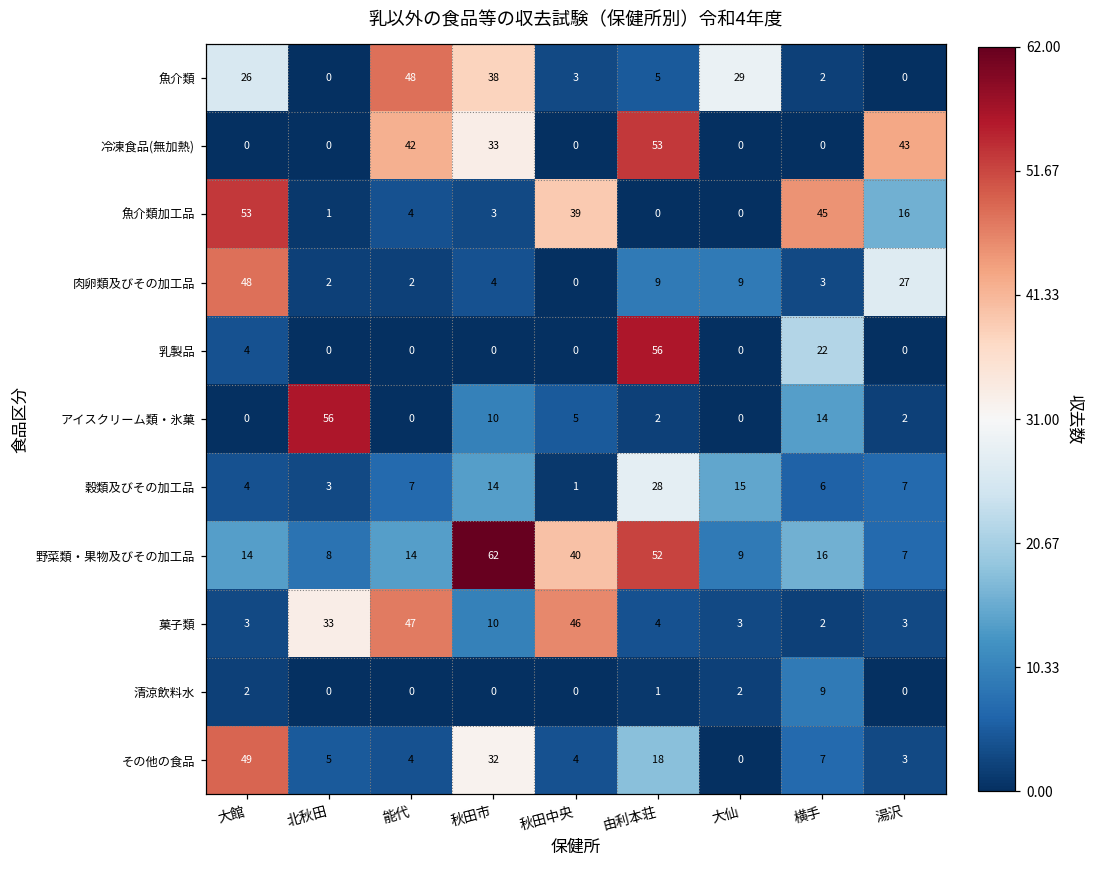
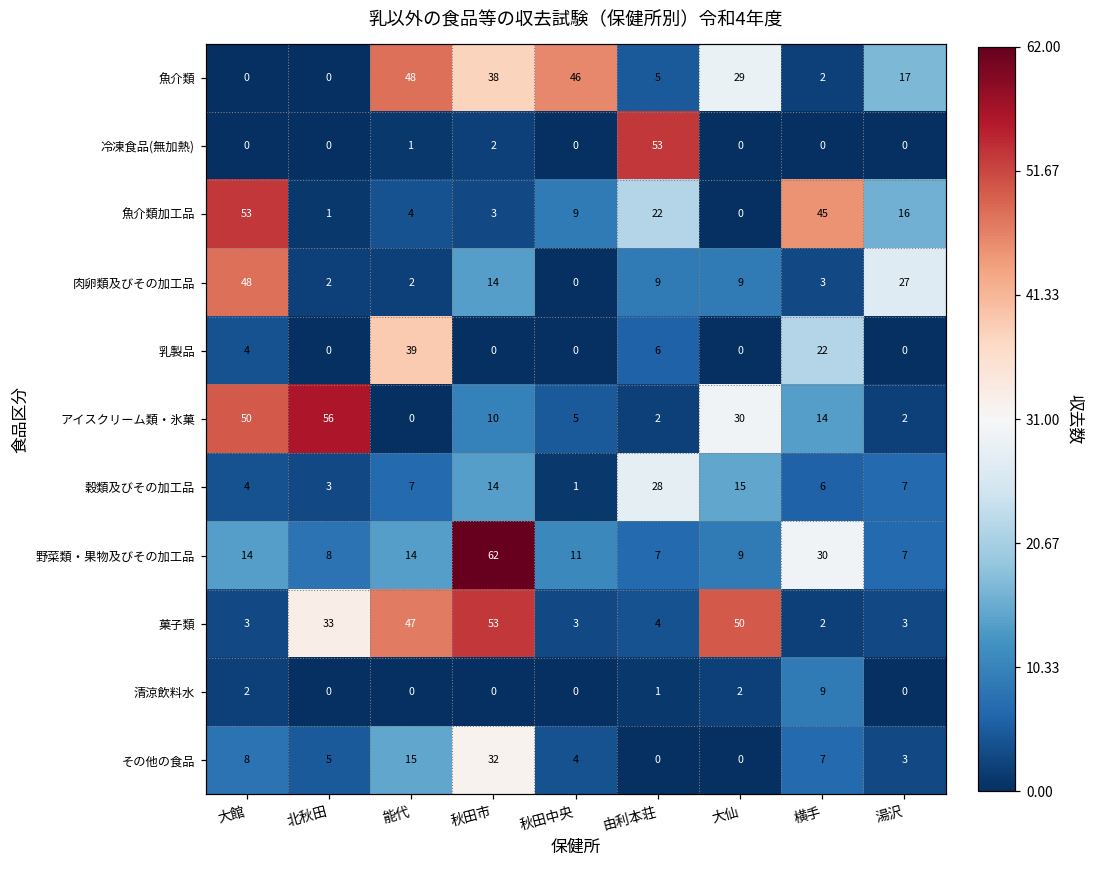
  {
    "魚介類": {
-     "大館": 26,
+     "大館": 0,
      "北秋田": 0,
      "能代": 48,
      "秋田市": 38,
-     "秋田中央": 3,
+     "秋田中央": 46,
      "由利本荘": 5,
      "大仙": 29,
      "横手": 2,
-     "湯沢": 0
+     "湯沢": 17
    },
    "冷凍食品(無加熱)": {
      "大館": 0,
      "北秋田": 0,
-     "能代": 42,
-     "秋田市": 33,
+     "能代": 1,
+     "秋田市": 2,
      "秋田中央": 0,
      "由利本荘": 53,
      "大仙": 0,
      "横手": 0,
-     "湯沢": 43
+     "湯沢": 0
    },
    "魚介類加工品": {
      "大館": 53,
      "北秋田": 1,
      "能代": 4,
      "秋田市": 3,
-     "秋田中央": 39,
-     "由利本荘": 0,
+     "秋田中央": 9,
+     "由利本荘": 22,
      "大仙": 0,
      "横手": 45,
      "湯沢": 16
    },
    "肉卵類及びその加工品": {
      "大館": 48,
      "北秋田": 2,
      "能代": 2,
-     "秋田市": 4,
+     "秋田市": 14,
      "秋田中央": 0,
      "由利本荘": 9,
      "大仙": 9,
      "横手": 3,
      "湯沢": 27
    },
    "乳製品": {
      "大館": 4,
      "北秋田": 0,
-     "能代": 0,
+     "能代": 39,
      "秋田市": 0,
      "秋田中央": 0,
-     "由利本荘": 56,
+     "由利本荘": 6,
      "大仙": 0,
      "横手": 22,
      "湯沢": 0
    },
    "アイスクリーム類・氷菓": {
-     "大館": 0,
+     "大館": 50,
      "北秋田": 56,
      "能代": 0,
      "秋田市": 10,
      "秋田中央": 5,
      "由利本荘": 2,
-     "大仙": 0,
+     "大仙": 30,
      "横手": 14,
      "湯沢": 2
    },
    "穀類及びその加工品": {
      "大館": 4,
      "北秋田": 3,
      "能代": 7,
      "秋田市": 14,
      "秋田中央": 1,
      "由利本荘": 28,
      "大仙": 15,
      "横手": 6,
      "湯沢": 7
    },
    "野菜類・果物及びその加工品": {
      "大館": 14,
      "北秋田": 8,
      "能代": 14,
      "秋田市": 62,
-     "秋田中央": 40,
-     "由利本荘": 52,
+     "秋田中央": 11,
+     "由利本荘": 7,
      "大仙": 9,
-     "横手": 16,
+     "横手": 30,
      "湯沢": 7
    },
    "菓子類": {
      "大館": 3,
      "北秋田": 33,
      "能代": 47,
-     "秋田市": 10,
-     "秋田中央": 46,
+     "秋田市": 53,
+     "秋田中央": 3,
      "由利本荘": 4,
-     "大仙": 3,
+     "大仙": 50,
      "横手": 2,
      "湯沢": 3
    },
    "清涼飲料水": {
      "大館": 2,
      "北秋田": 0,
      "能代": 0,
      "秋田市": 0,
      "秋田中央": 0,
      "由利本荘": 1,
      "大仙": 2,
      "横手": 9,
      "湯沢": 0
    },
    "その他の食品": {
-     "大館": 49,
+     "大館": 8,
      "北秋田": 5,
-     "能代": 4,
+     "能代": 15,
      "秋田市": 32,
      "秋田中央": 4,
-     "由利本荘": 18,
+     "由利本荘": 0,
      "大仙": 0,
      "横手": 7,
      "湯沢": 3
    }
  }
